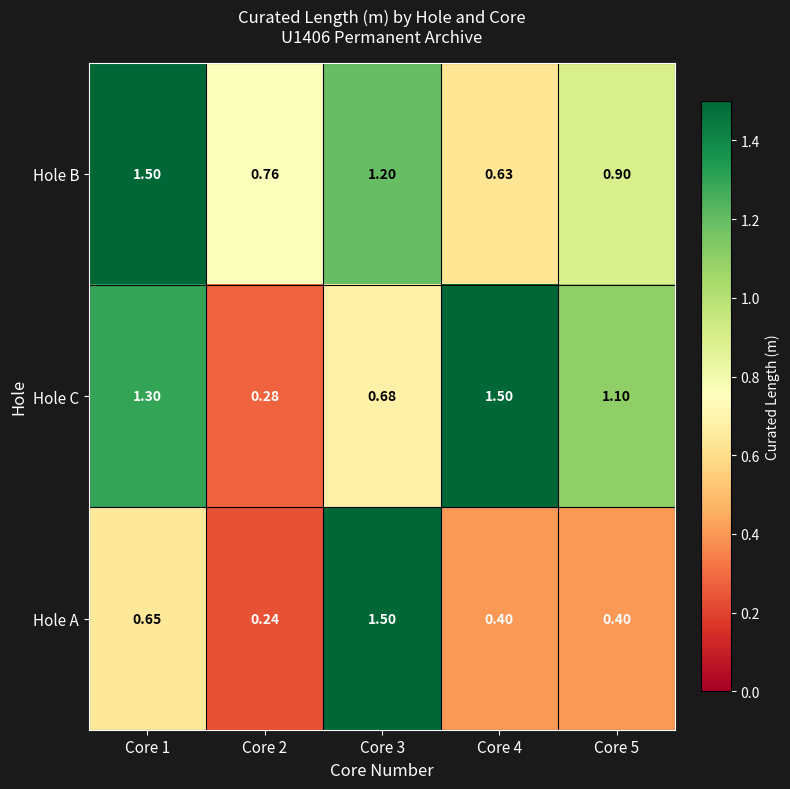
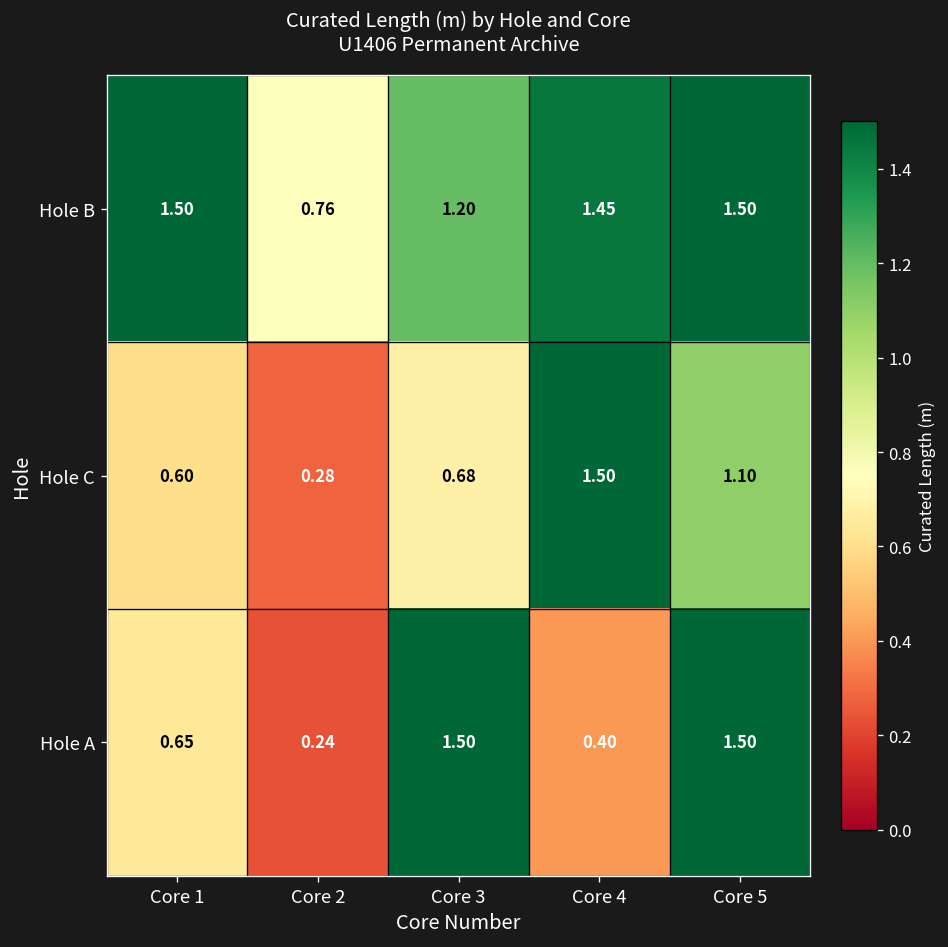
  {
    "Hole B": {
      "Core 1": 1.50,
      "Core 2": 0.76,
      "Core 3": 1.20,
-     "Core 4": 0.63,
-     "Core 5": 0.90
+     "Core 4": 1.45,
+     "Core 5": 1.50
    },
    "Hole C": {
-     "Core 1": 1.30,
+     "Core 1": 0.60,
      "Core 2": 0.28,
      "Core 3": 0.68,
      "Core 4": 1.50,
      "Core 5": 1.10
    },
    "Hole A": {
      "Core 1": 0.65,
      "Core 2": 0.24,
      "Core 3": 1.50,
      "Core 4": 0.40,
-     "Core 5": 0.40
+     "Core 5": 1.50
    }
  }
